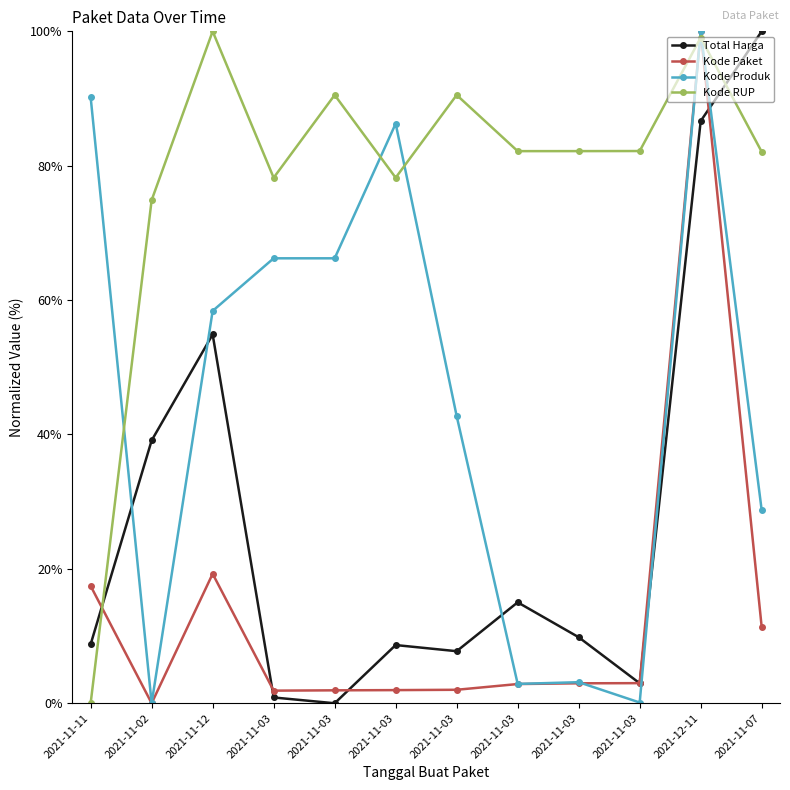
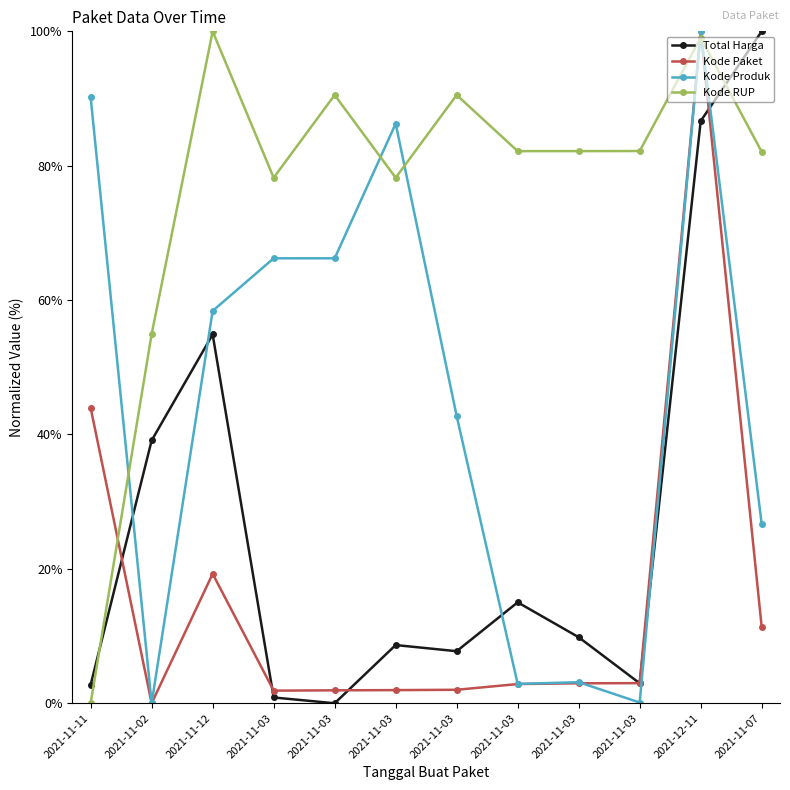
  {
    "Total Harga": {
-     "2021-11-11": "9%",
+     "2021-11-11": "3%",
      "2021-11-02": "39%",
      "2021-11-12": "55%",
      "2021-12-11": "87%",
      "2021-11-07": "100%"
    },
    "Kode Paket": {
-     "2021-11-11": "17%",
+     "2021-11-11": "44%",
      "2021-11-12": "19%",
      "2021-11-07": "11%"
    },
    "Kode Produk": {
      "2021-11-11": "90%",
      "2021-11-12": "58%",
-     "2021-11-07": "29%"
+     "2021-11-07": "27%"
    },
    "Kode RUP": {
      "2021-11-11": "0%",
-     "2021-11-02": "75%",
+     "2021-11-02": "55%",
      "2021-11-12": "100%",
      "2021-11-07": "82%"
    }
  }
